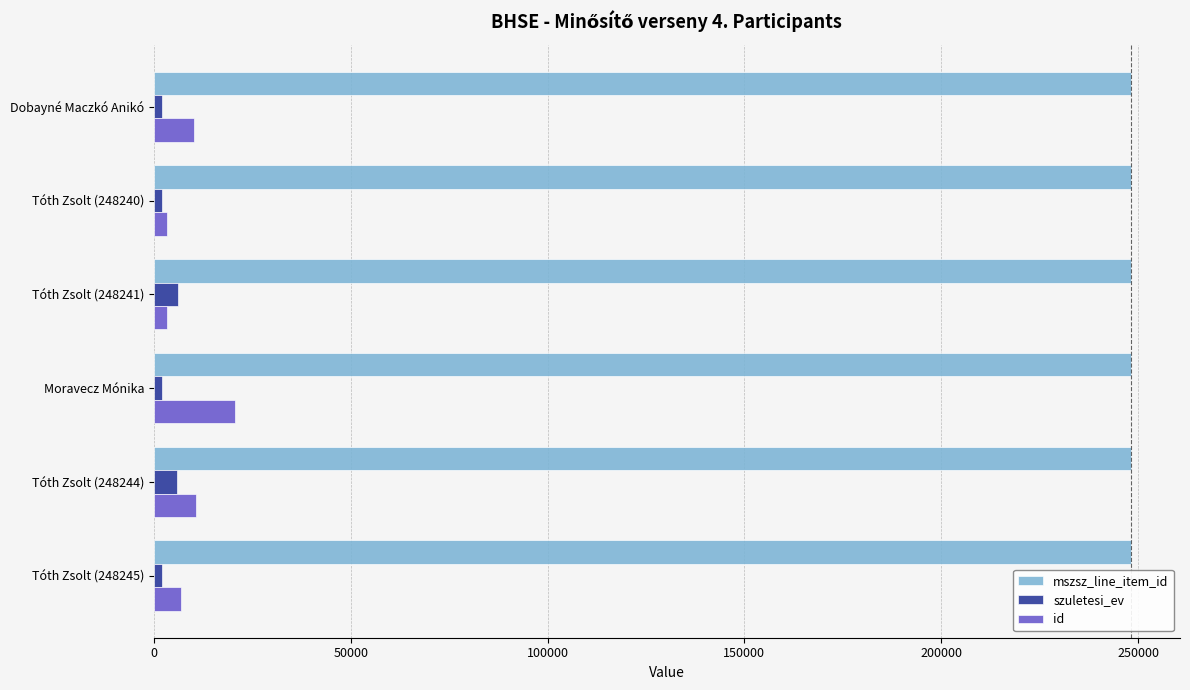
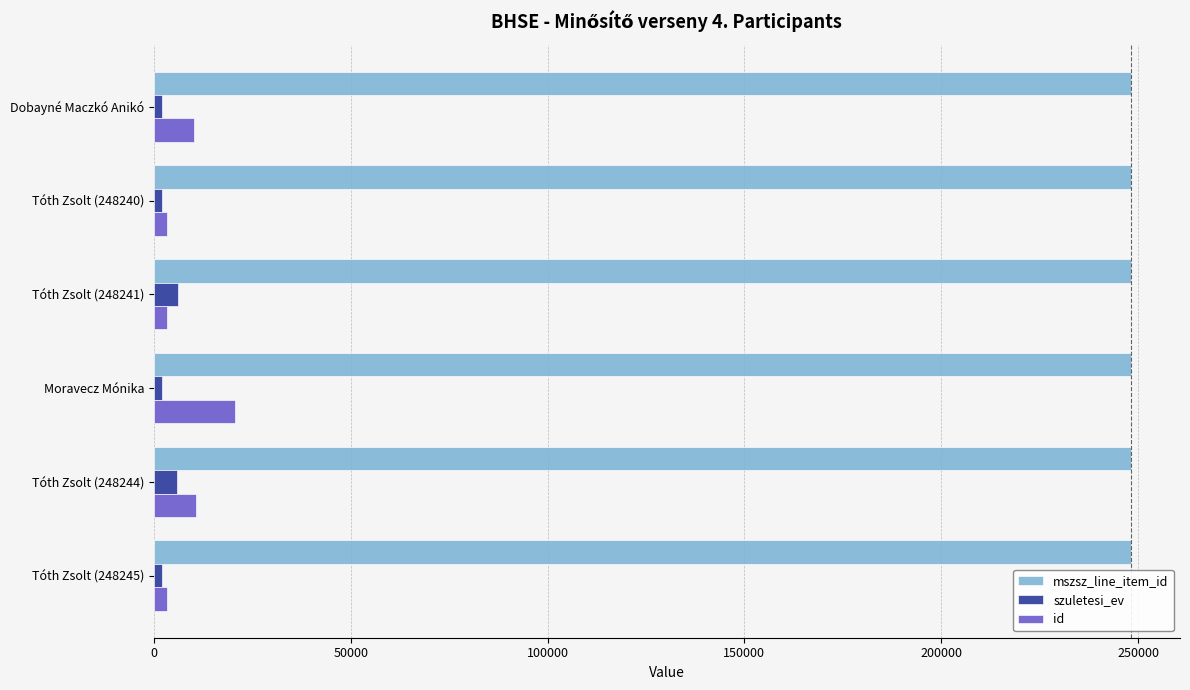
  {
    "mszsz_line_item_id": {
      "Dobayné Maczkó Anikó": 248000,
      "Tóth Zsolt (248240)": 248000,
      "Tóth Zsolt (248241)": 248000,
      "Moravecz Mónika": 248000,
      "Tóth Zsolt (248244)": 248000,
      "Tóth Zsolt (248245)": 248000
    },
    "szuletesi_ev": {
      "Dobayné Maczkó Anikó": 2000,
      "Tóth Zsolt (248240)": 2000,
      "Tóth Zsolt (248241)": 6000,
      "Moravecz Mónika": 2000,
      "Tóth Zsolt (248244)": 6000,
      "Tóth Zsolt (248245)": 2000
    },
    "id": {
      "Dobayné Maczkó Anikó": 10000,
      "Tóth Zsolt (248240)": 3000,
      "Tóth Zsolt (248241)": 3000,
      "Moravecz Mónika": 21000,
      "Tóth Zsolt (248244)": 11000,
-     "Tóth Zsolt (248245)": 7000
+     "Tóth Zsolt (248245)": 3000
    }
  }
